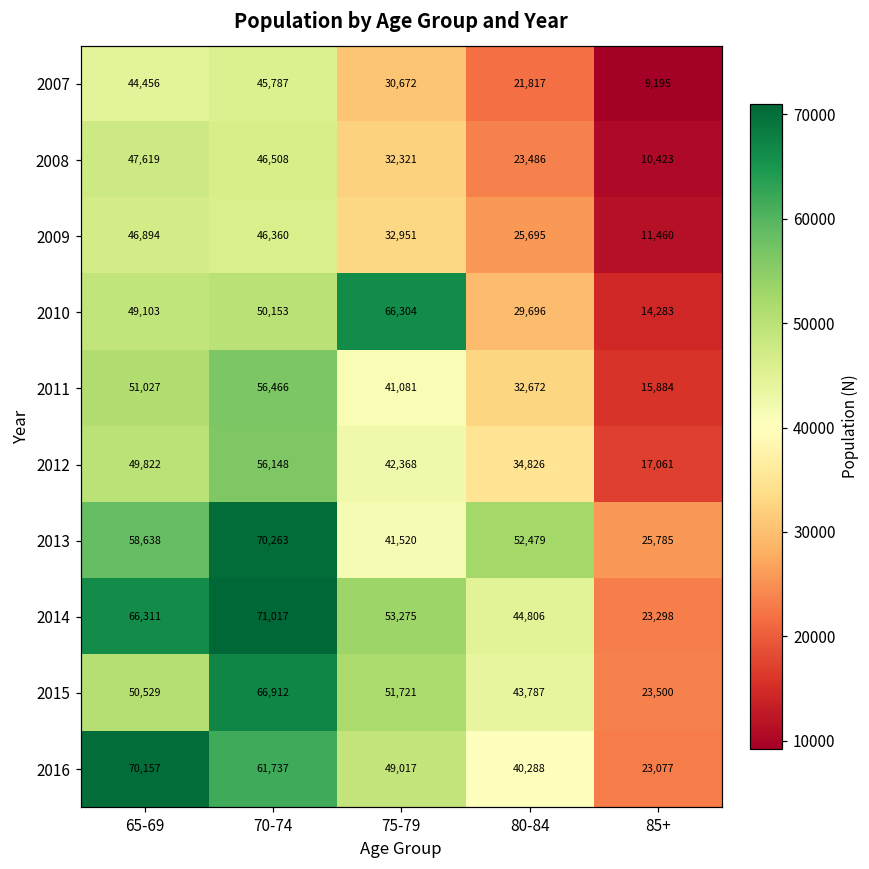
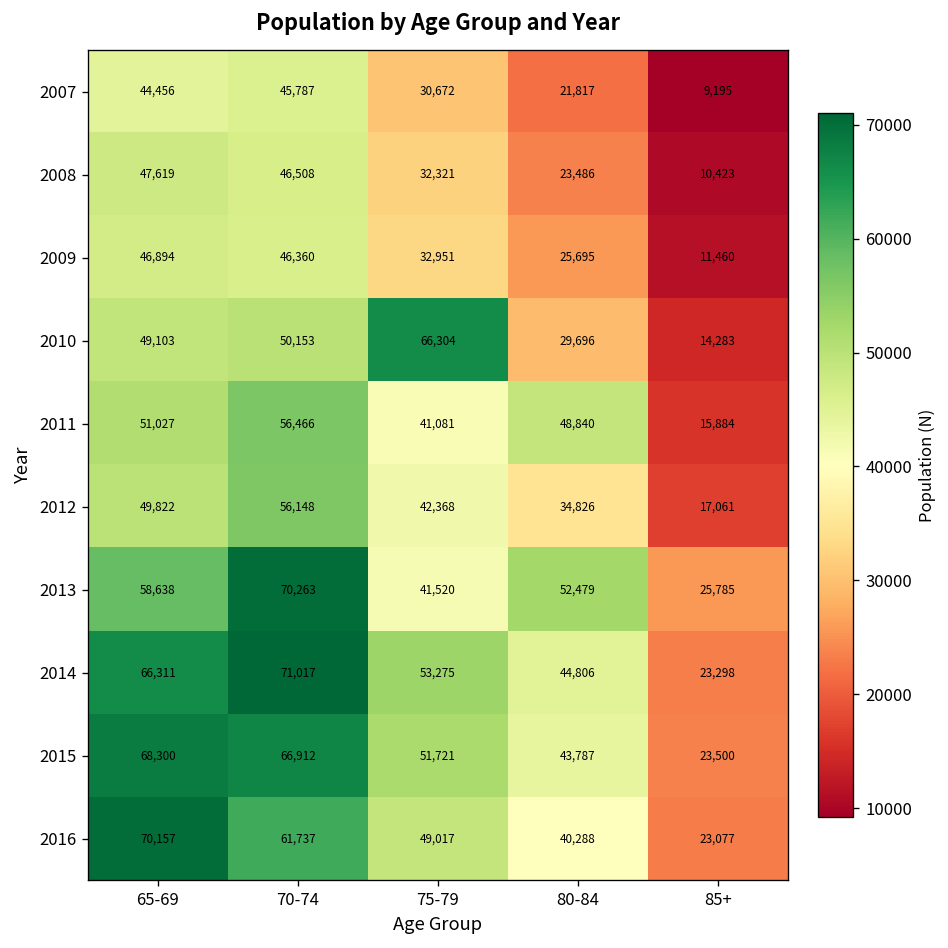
  {
    "2007": {
      "65-69": "44,456",
      "70-74": "45,787",
      "75-79": "30,672",
      "80-84": "21,817",
      "85+": "9,195"
    },
    "2008": {
      "65-69": "47,619",
      "70-74": "46,508",
      "75-79": "32,321",
      "80-84": "23,486",
      "85+": "10,423"
    },
    "2009": {
      "65-69": "46,894",
      "70-74": "46,360",
      "75-79": "32,951",
      "80-84": "25,695",
      "85+": "11,460"
    },
    "2010": {
      "65-69": "49,103",
      "70-74": "50,153",
      "75-79": "66,304",
      "80-84": "29,696",
      "85+": "14,283"
    },
    "2011": {
      "65-69": "51,027",
      "70-74": "56,466",
      "75-79": "41,081",
-     "80-84": "32,672",
+     "80-84": "48,840",
      "85+": "15,884"
    },
    "2012": {
      "65-69": "49,822",
      "70-74": "56,148",
      "75-79": "42,368",
      "80-84": "34,826",
      "85+": "17,061"
    },
    "2013": {
      "65-69": "58,638",
      "70-74": "70,263",
      "75-79": "41,520",
      "80-84": "52,479",
      "85+": "25,785"
    },
    "2014": {
      "65-69": "66,311",
      "70-74": "71,017",
      "75-79": "53,275",
      "80-84": "44,806",
      "85+": "23,298"
    },
    "2015": {
-     "65-69": "50,529",
+     "65-69": "68,300",
      "70-74": "66,912",
      "75-79": "51,721",
      "80-84": "43,787",
      "85+": "23,500"
    },
    "2016": {
      "65-69": "70,157",
      "70-74": "61,737",
      "75-79": "49,017",
      "80-84": "40,288",
      "85+": "23,077"
    }
  }
